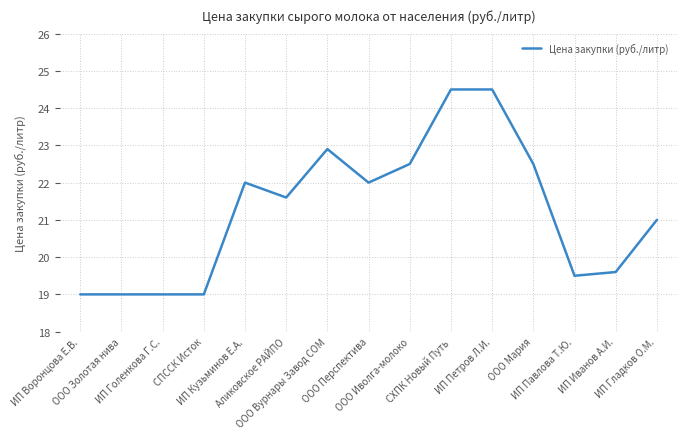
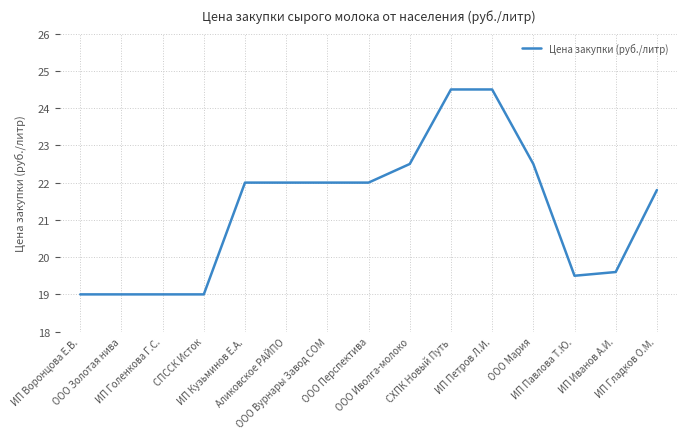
  {
    "ИП Воронцова Е.В.": 19.0,
    "ООО Золотая нива": 19.0,
    "ИП Голенкова Г.С.": 19.0,
    "СПССК Исток": 19.0,
    "ИП Кузьминов Е.А.": 22.0,
-   "Аликовское РАЙПО": 21.6,
-   "ООО Вурнары Завод СОМ": 22.9,
+   "Аликовское РАЙПО": 22.0,
+   "ООО Вурнары Завод СОМ": 22.0,
    "ООО Перспектива": 22.0,
    "ООО Иволга-молоко": 22.5,
    "СХПК Новый Путь": 24.5,
    "ИП Петров Л.И.": 24.5,
    "ООО Мария": 22.5,
    "ИП Павлова Т.Ю.": 19.5,
    "ИП Иванов А.И.": 19.6,
-   "ИП Гладков О.М.": 21.0
+   "ИП Гладков О.М.": 21.8
  }
